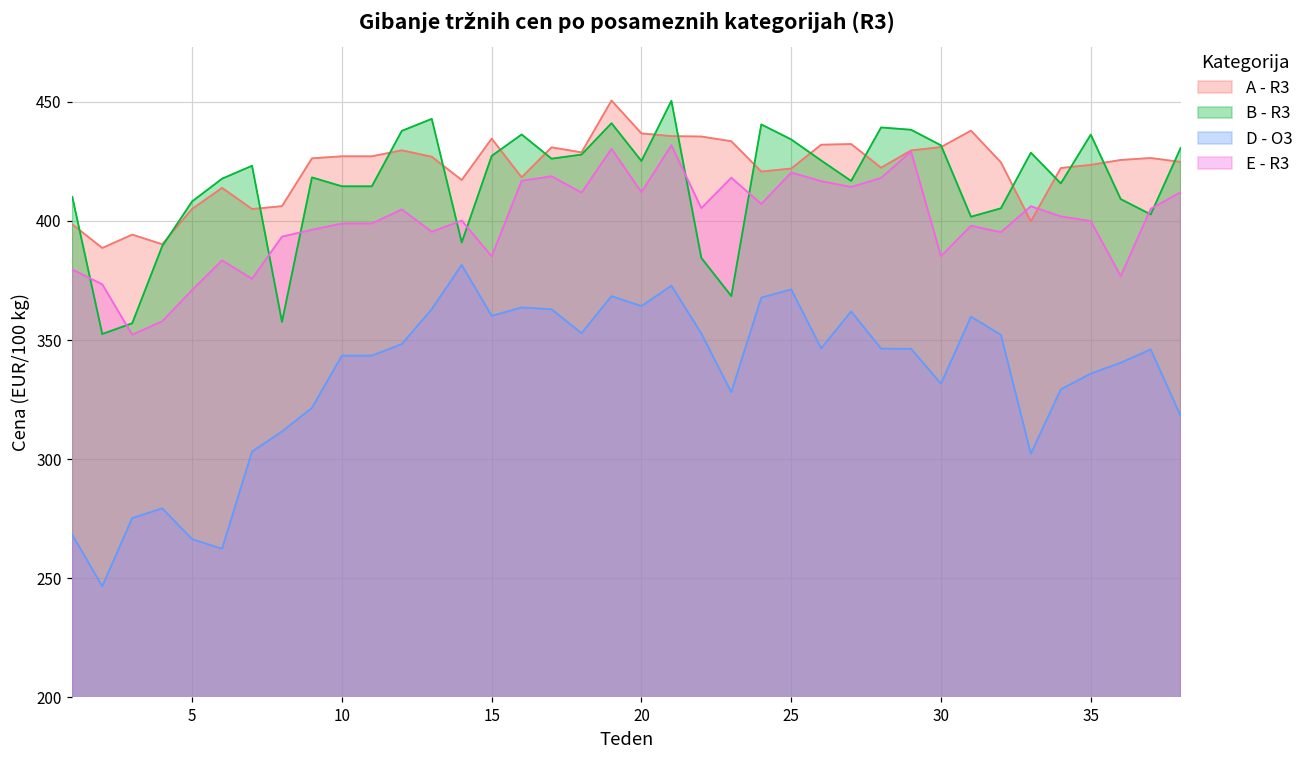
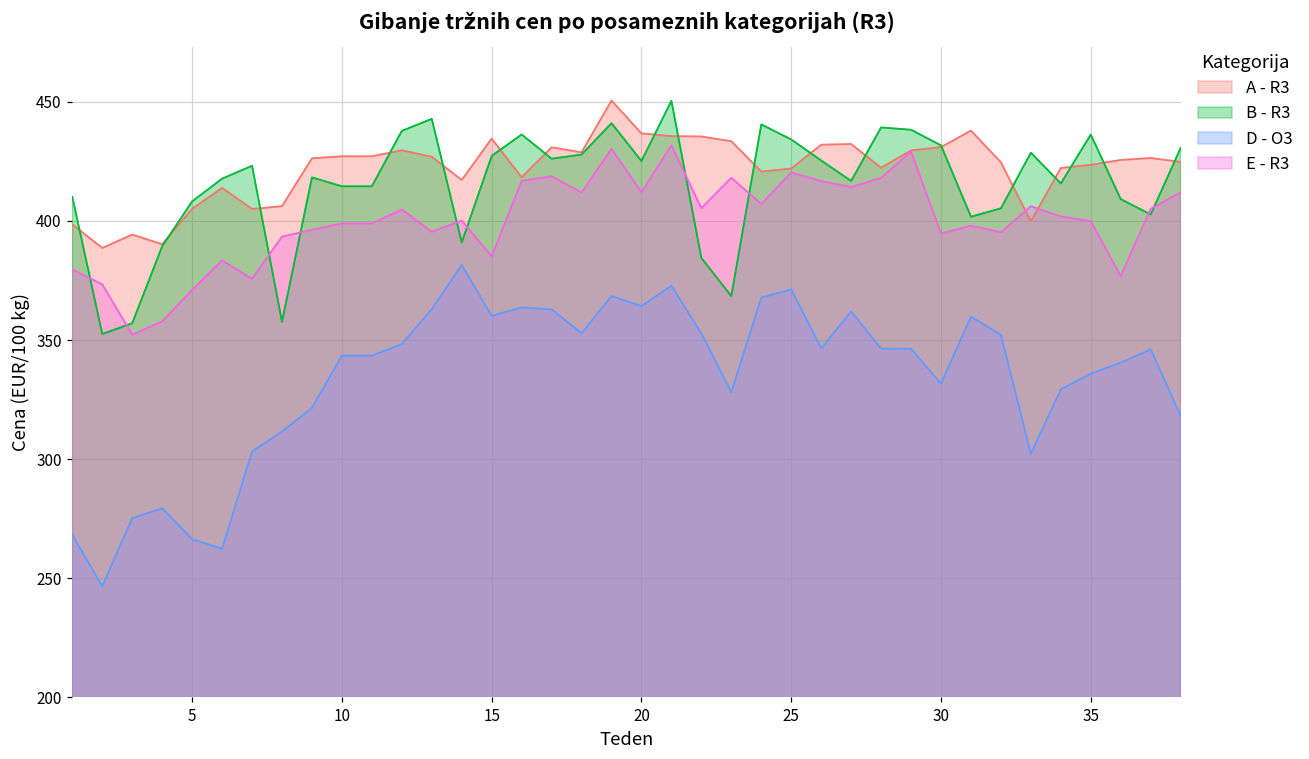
  {
    "A - R3": {
      "5": 405,
      "10": 427,
      "15": 435,
      "20": 437,
      "25": 422,
      "35": 424
    },
    "B - R3": {
      "5": 408,
      "10": 415,
      "15": 427,
      "20": 425,
      "25": 434,
      "35": 436
    },
    "D - O3": {
      "5": 266,
      "10": 343,
      "15": 360,
      "20": 364,
      "25": 371,
      "30": 332,
      "35": 336
    },
    "E - R3": {
      "5": 371,
      "10": 399,
      "15": 385,
      "20": 412,
      "25": 420,
-     "30": 385,
+     "30": 395,
      "35": 400
    }
  }
